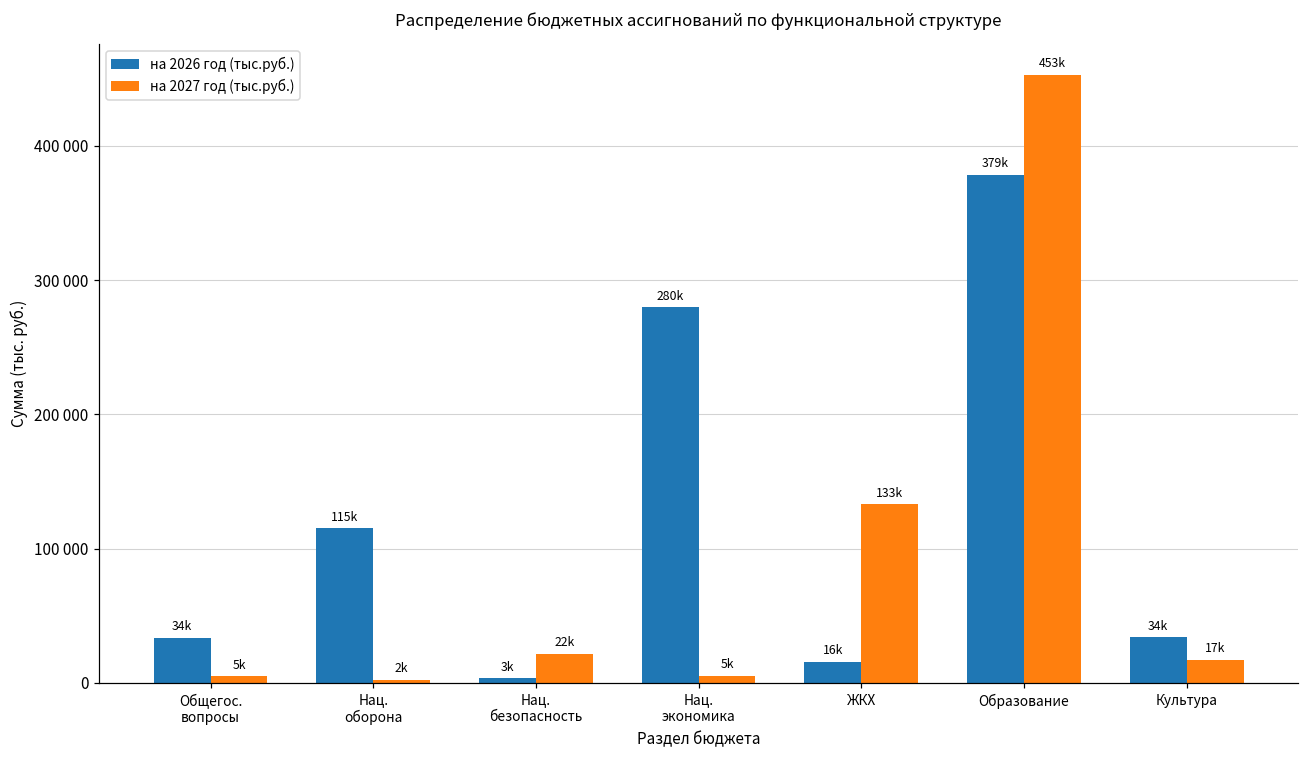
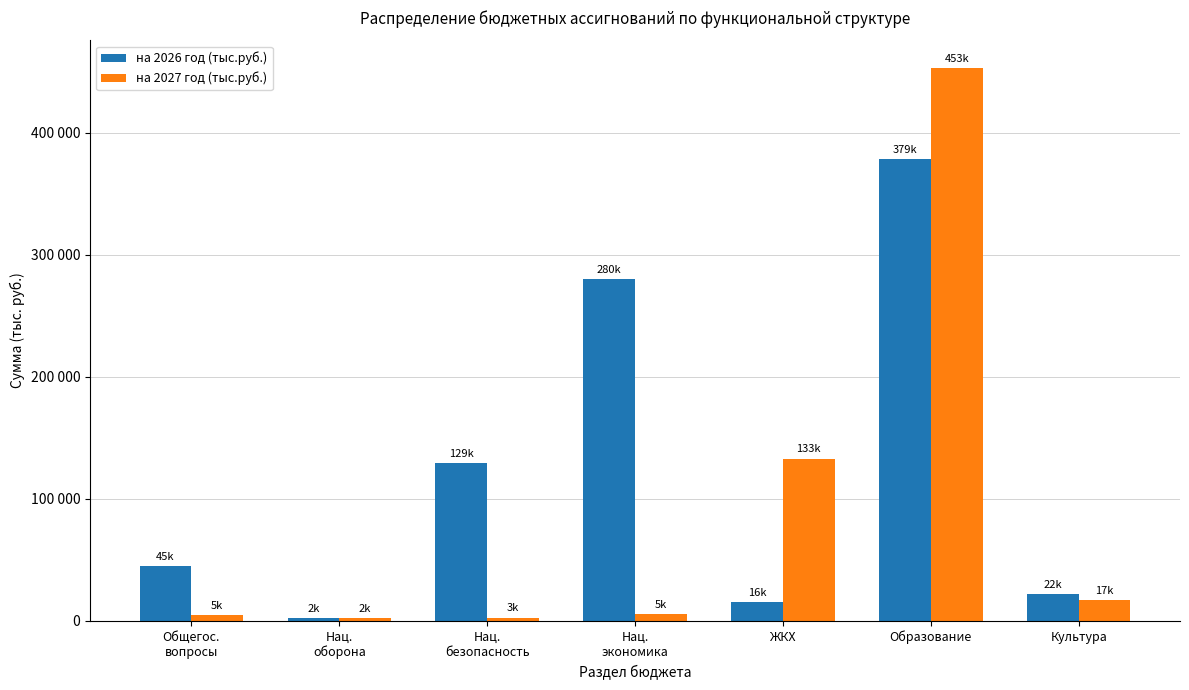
  {
    "на 2026 год (тыс.руб.)": {
-     "Общегос. вопросы": "34k",
-     "Нац. оборона": "115k",
-     "Нац. безопасность": "3k",
+     "Общегос. вопросы": "45k",
+     "Нац. оборона": "2k",
+     "Нац. безопасность": "129k",
      "Нац. экономика": "280k",
      "ЖКХ": "16k",
      "Образование": "379k",
-     "Культура": "34k"
+     "Культура": "22k"
    },
    "на 2027 год (тыс.руб.)": {
      "Общегос. вопросы": "5k",
      "Нац. оборона": "2k",
-     "Нац. безопасность": "22k",
+     "Нац. безопасность": "3k",
      "Нац. экономика": "5k",
      "ЖКХ": "133k",
      "Образование": "453k",
      "Культура": "17k"
    }
  }
